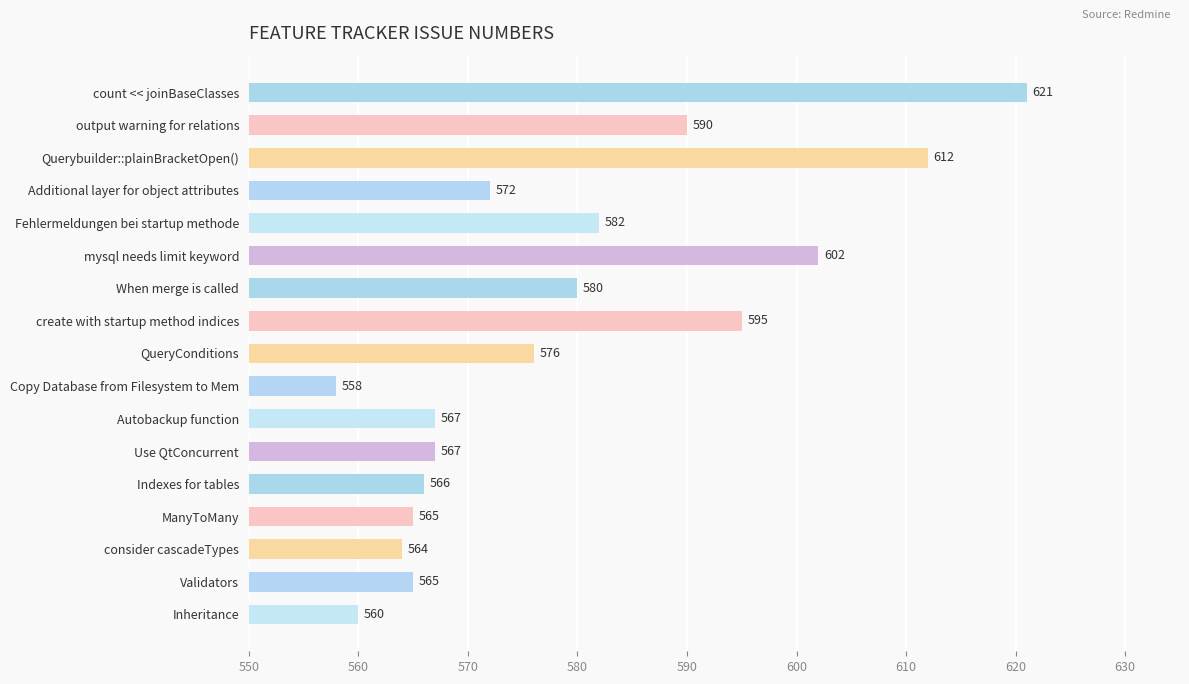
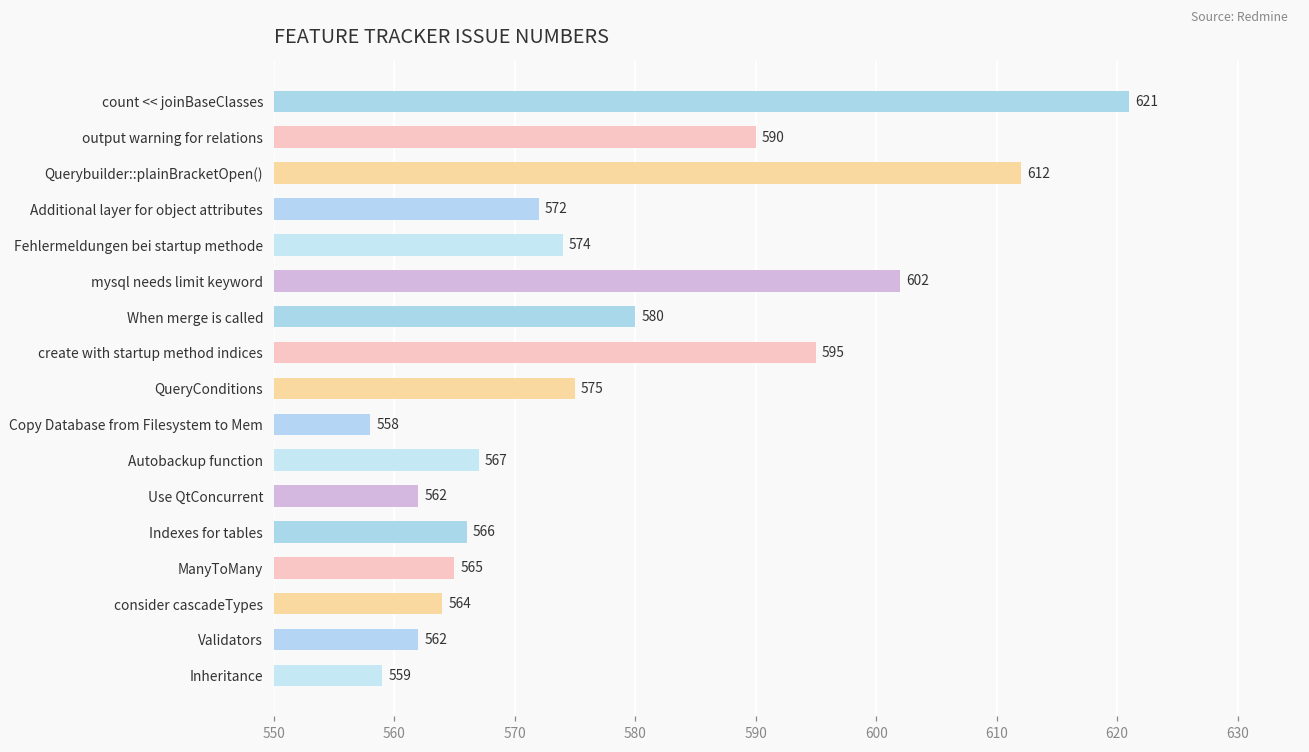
  {
    "count << joinBaseClasses": 621,
    "output warning for relations": 590,
    "Querybuilder::plainBracketOpen()": 612,
    "Additional layer for object attributes": 572,
-   "Fehlermeldungen bei startup methode": 582,
+   "Fehlermeldungen bei startup methode": 574,
    "mysql needs limit keyword": 602,
    "When merge is called": 580,
    "create with startup method indices": 595,
-   "QueryConditions": 576,
+   "QueryConditions": 575,
    "Copy Database from Filesystem to Mem": 558,
    "Autobackup function": 567,
-   "Use QtConcurrent": 567,
+   "Use QtConcurrent": 562,
    "Indexes for tables": 566,
    "ManyToMany": 565,
    "consider cascadeTypes": 564,
-   "Validators": 565,
-   "Inheritance": 560
+   "Validators": 562,
+   "Inheritance": 559
  }
